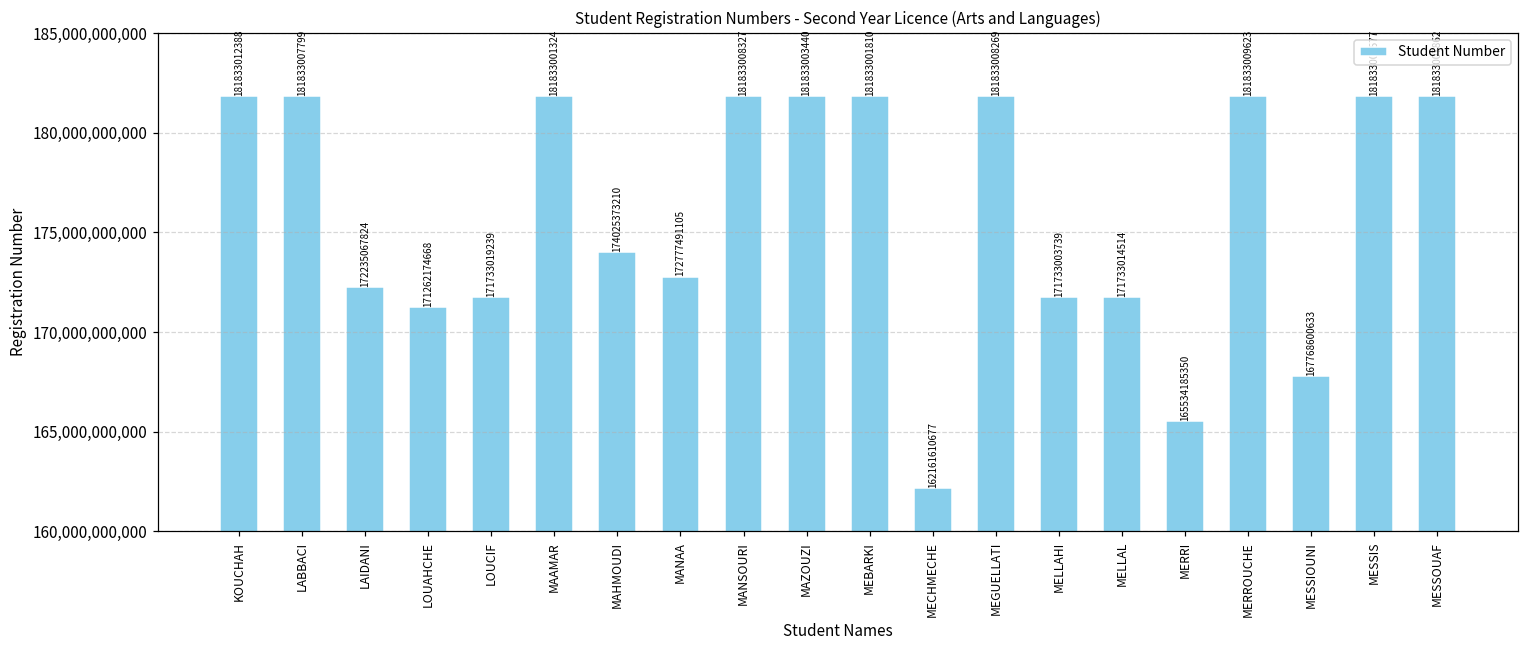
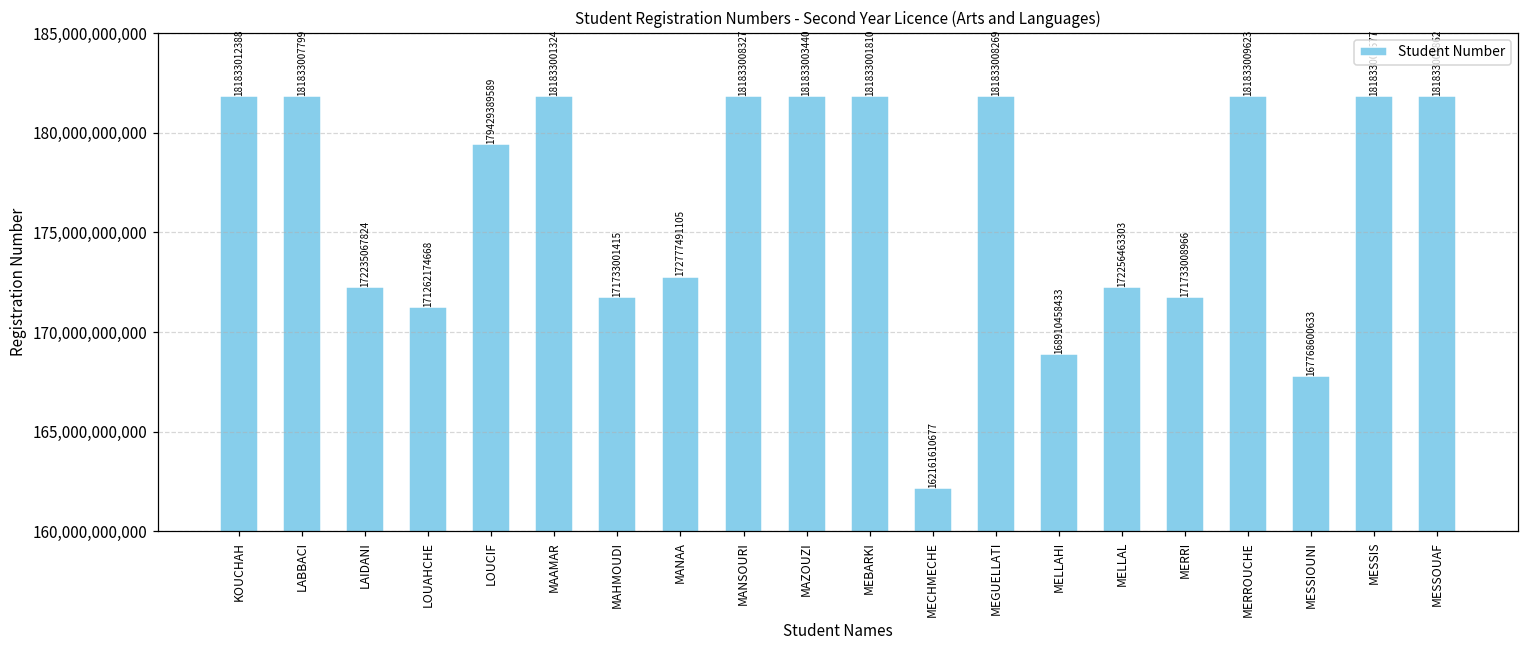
  {
    "KOUCHAH": 181833012388,
    "LABBACI": 181833007799,
    "LAIDANI": 172235067824,
    "LOUAHCHE": 171262174668,
-   "LOUCIF": 171733019239,
+   "LOUCIF": 179429389589,
    "MAAMAR": 181833001324,
-   "MAHMOUDI": 174025373210,
+   "MAHMOUDI": 171733001415,
    "MANAA": 172777491105,
    "MANSOURI": 181833008327,
    "MAZOUZI": 181833003440,
    "MEBARKI": 181833001810,
    "MECHMECHE": 162161610677,
    "MEGUELLATI": 181833008269,
-   "MELLAHI": 171733003739,
-   "MELLAL": 171733014514,
-   "MERRI": 165534185350,
+   "MELLAHI": 168910458433,
+   "MELLAL": 172256463303,
+   "MERRI": 171733008966,
    "MERROUCHE": 181833009623,
    "MESSIOUNI": 167768600633
  }
